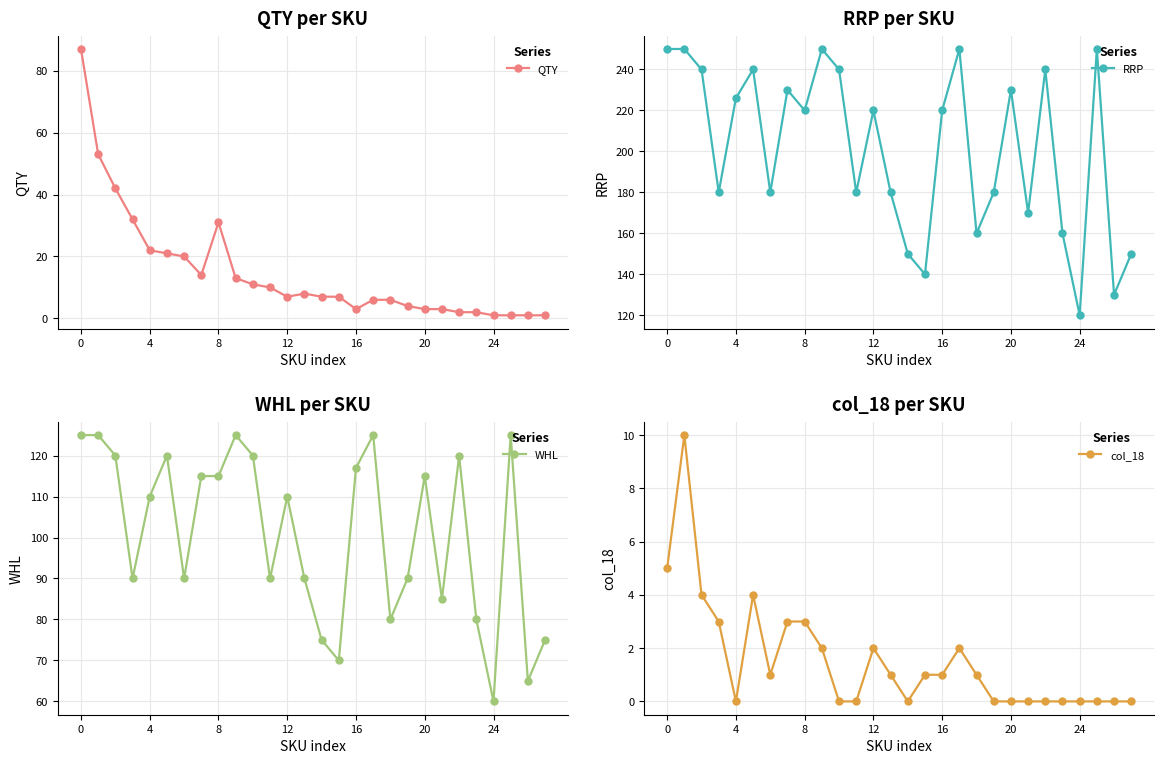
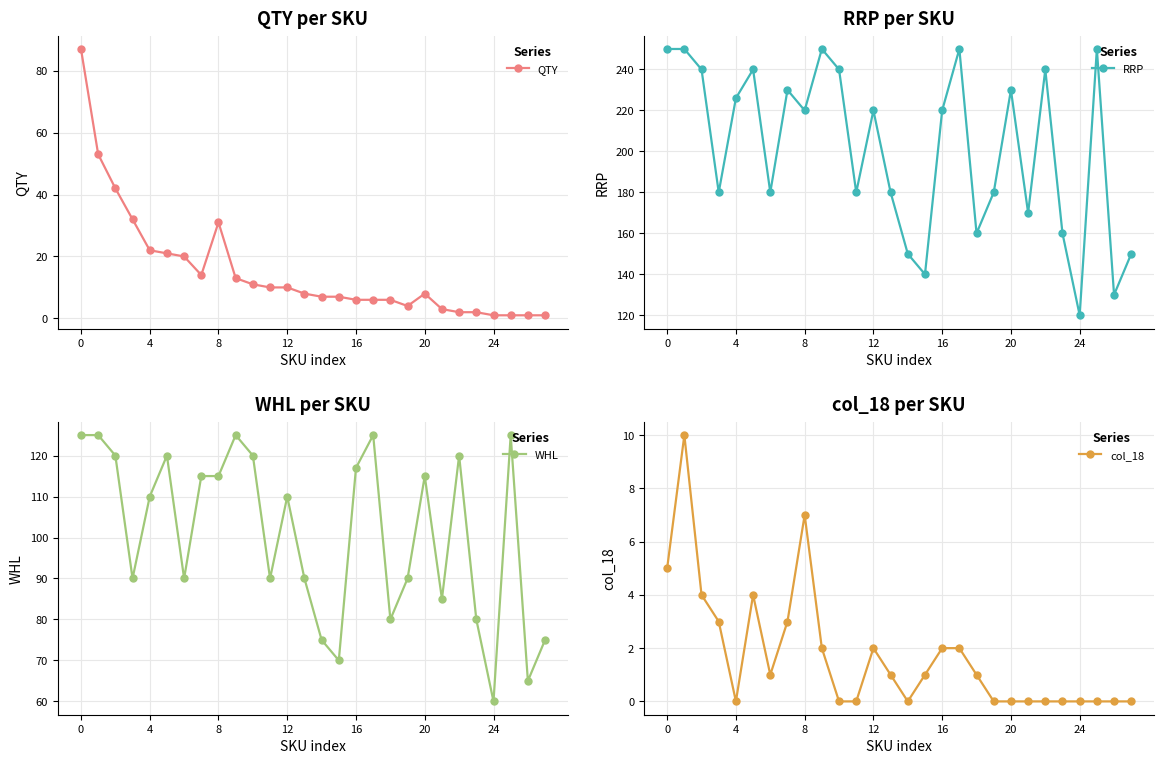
  {
    "QTY per SKU": {
      "0": 87,
      "4": 22,
      "8": 31,
-     "12": 7,
-     "16": 3,
-     "20": 3,
+     "12": 10,
+     "16": 6,
+     "20": 8,
      "24": 1
    },
    "RRP per SKU": {
      "0": 250,
      "4": 226,
      "8": 220,
      "12": 220,
      "16": 220,
      "20": 230,
      "24": 120
    },
    "WHL per SKU": {
      "0": 125,
      "4": 110,
      "8": 115,
      "12": 110,
      "16": 117,
      "20": 115,
      "24": 60
    },
    "col_18 per SKU": {
      "0": 5,
      "4": 0,
-     "8": 3,
+     "8": 7,
      "12": 2,
-     "16": 1,
+     "16": 2,
      "20": 0,
      "24": 0
    }
  }
